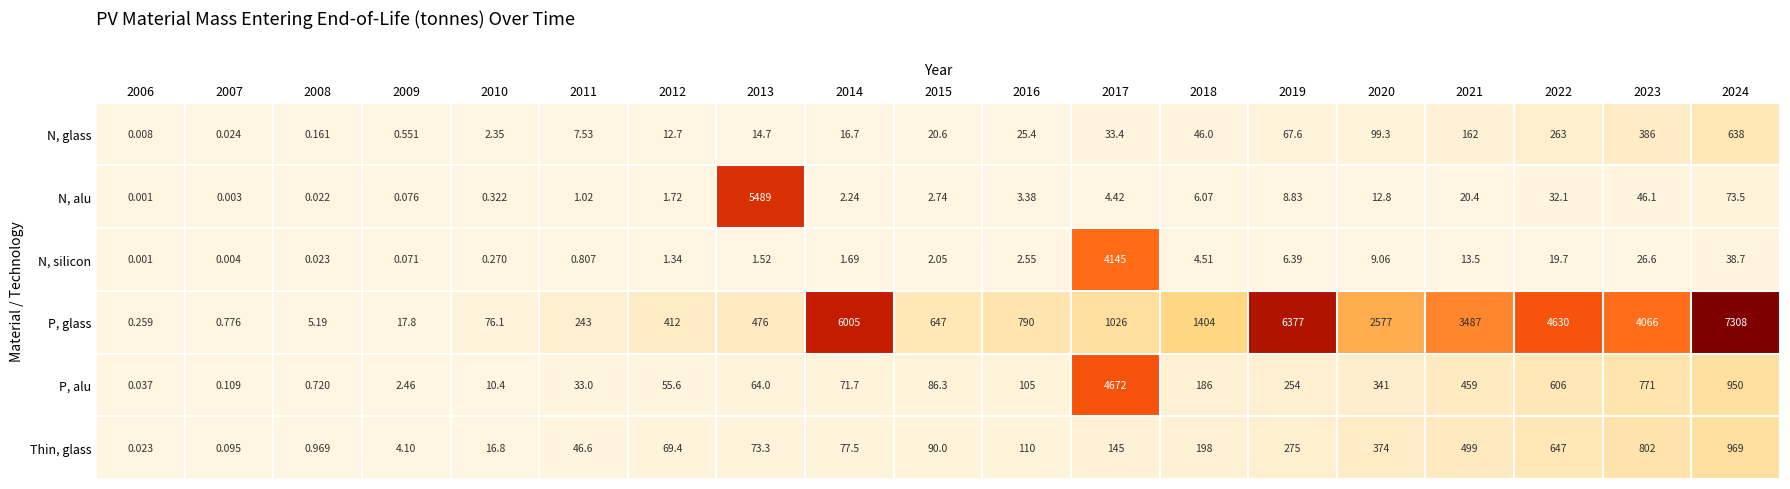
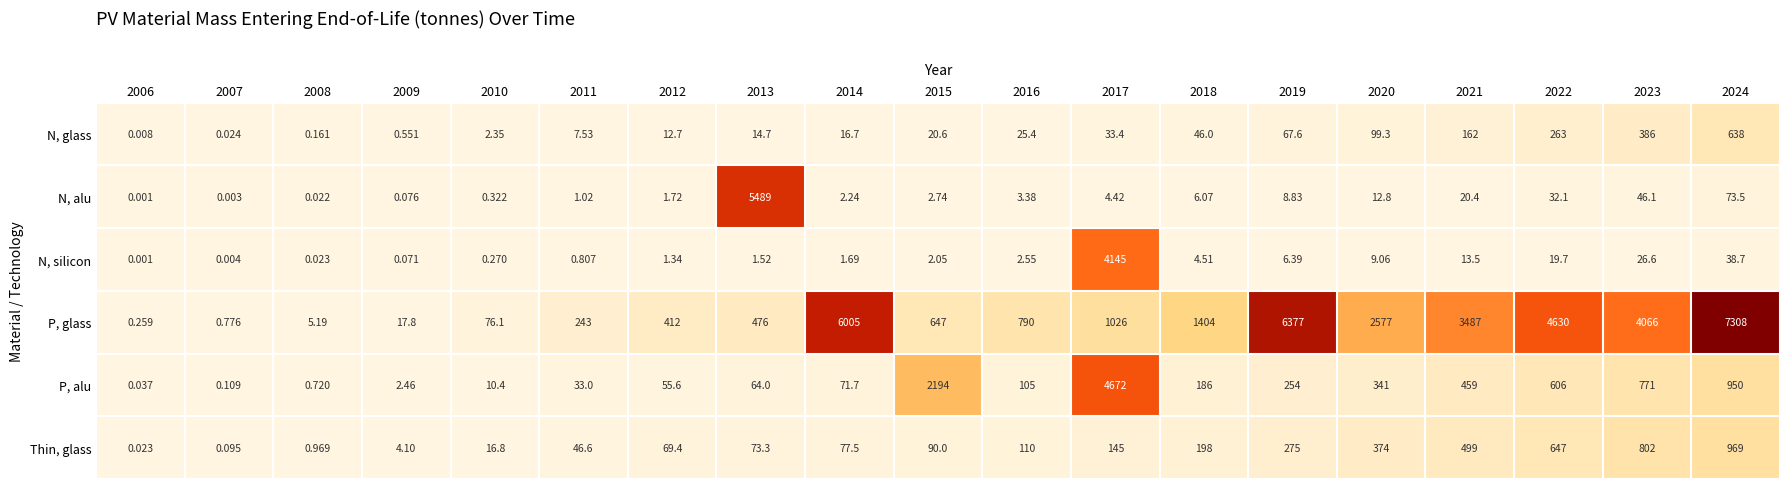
  {
    "N, glass": {
      "2006": 0.008,
      "2007": 0.024,
      "2008": 0.161,
      "2009": 0.551,
      "2010": 2.35,
      "2011": 7.53,
      "2012": 12.7,
      "2013": 14.7,
      "2014": 16.7,
      "2015": 20.6,
      "2016": 25.4,
      "2017": 33.4,
      "2018": 46.0,
      "2019": 67.6,
      "2020": 99.3,
      "2021": 162,
      "2022": 263,
      "2023": 386,
      "2024": 638
    },
    "N, alu": {
      "2006": 0.001,
      "2007": 0.003,
      "2008": 0.022,
      "2009": 0.076,
      "2010": 0.322,
      "2011": 1.02,
      "2012": 1.72,
      "2013": 5489,
      "2014": 2.24,
      "2015": 2.74,
      "2016": 3.38,
      "2017": 4.42,
      "2018": 6.07,
      "2019": 8.83,
      "2020": 12.8,
      "2021": 20.4,
      "2022": 32.1,
      "2023": 46.1,
      "2024": 73.5
    },
    "N, silicon": {
      "2006": 0.001,
      "2007": 0.004,
      "2008": 0.023,
      "2009": 0.071,
      "2010": 0.270,
      "2011": 0.807,
      "2012": 1.34,
      "2013": 1.52,
      "2014": 1.69,
      "2015": 2.05,
      "2016": 2.55,
      "2017": 4145,
      "2018": 4.51,
      "2019": 6.39,
      "2020": 9.06,
      "2021": 13.5,
      "2022": 19.7,
      "2023": 26.6,
      "2024": 38.7
    },
    "P, glass": {
      "2006": 0.259,
      "2007": 0.776,
      "2008": 5.19,
      "2009": 17.8,
      "2010": 76.1,
      "2011": 243,
      "2012": 412,
      "2013": 476,
      "2014": 6005,
      "2015": 647,
      "2016": 790,
      "2017": 1026,
      "2018": 1404,
      "2019": 6377,
      "2020": 2577,
      "2021": 3487,
      "2022": 4630,
      "2023": 4066,
      "2024": 7308
    },
    "P, alu": {
      "2006": 0.037,
      "2007": 0.109,
      "2008": 0.720,
      "2009": 2.46,
      "2010": 10.4,
      "2011": 33.0,
      "2012": 55.6,
      "2013": 64.0,
      "2014": 71.7,
-     "2015": 86.3,
+     "2015": 2194,
      "2016": 105,
      "2017": 4672,
      "2018": 186,
      "2019": 254,
      "2020": 341,
      "2021": 459,
      "2022": 606,
      "2023": 771,
      "2024": 950
    },
    "Thin, glass": {
      "2006": 0.023,
      "2007": 0.095,
      "2008": 0.969,
      "2009": 4.10,
      "2010": 16.8,
      "2011": 46.6,
      "2012": 69.4,
      "2013": 73.3,
      "2014": 77.5,
      "2015": 90.0,
      "2016": 110,
      "2017": 145,
      "2018": 198,
      "2019": 275,
      "2020": 374,
      "2021": 499,
      "2022": 647,
      "2023": 802,
      "2024": 969
    }
  }
